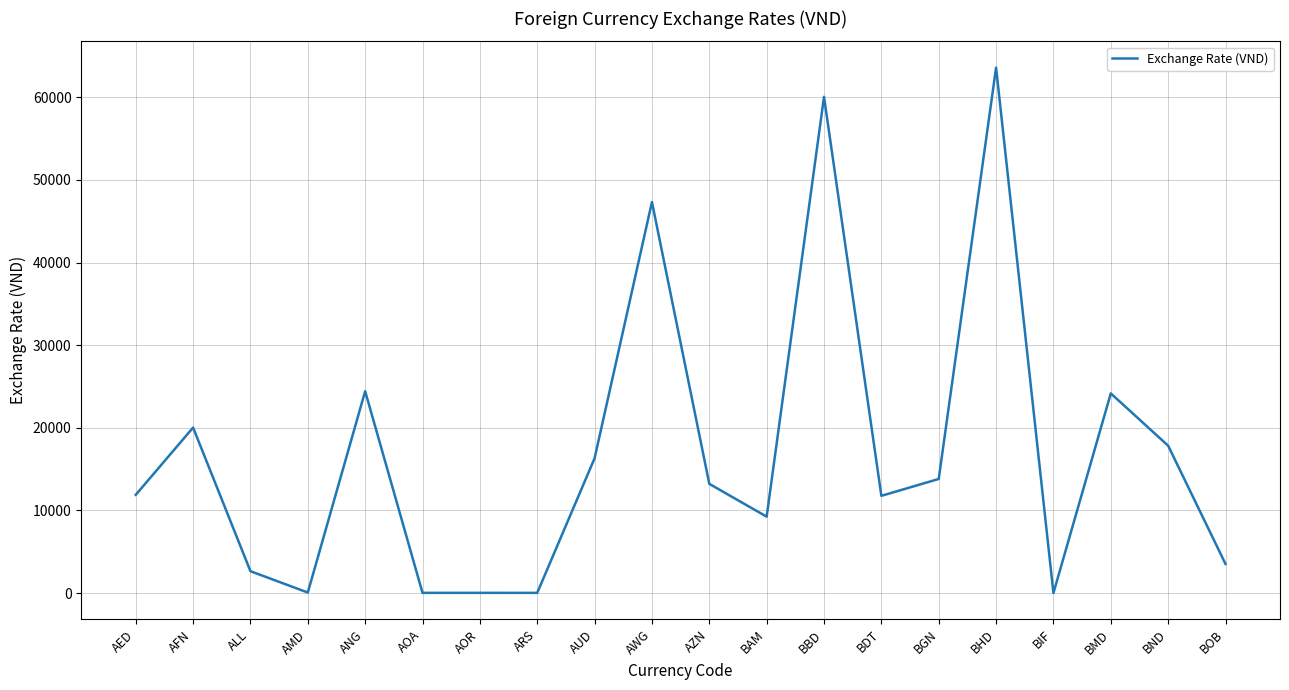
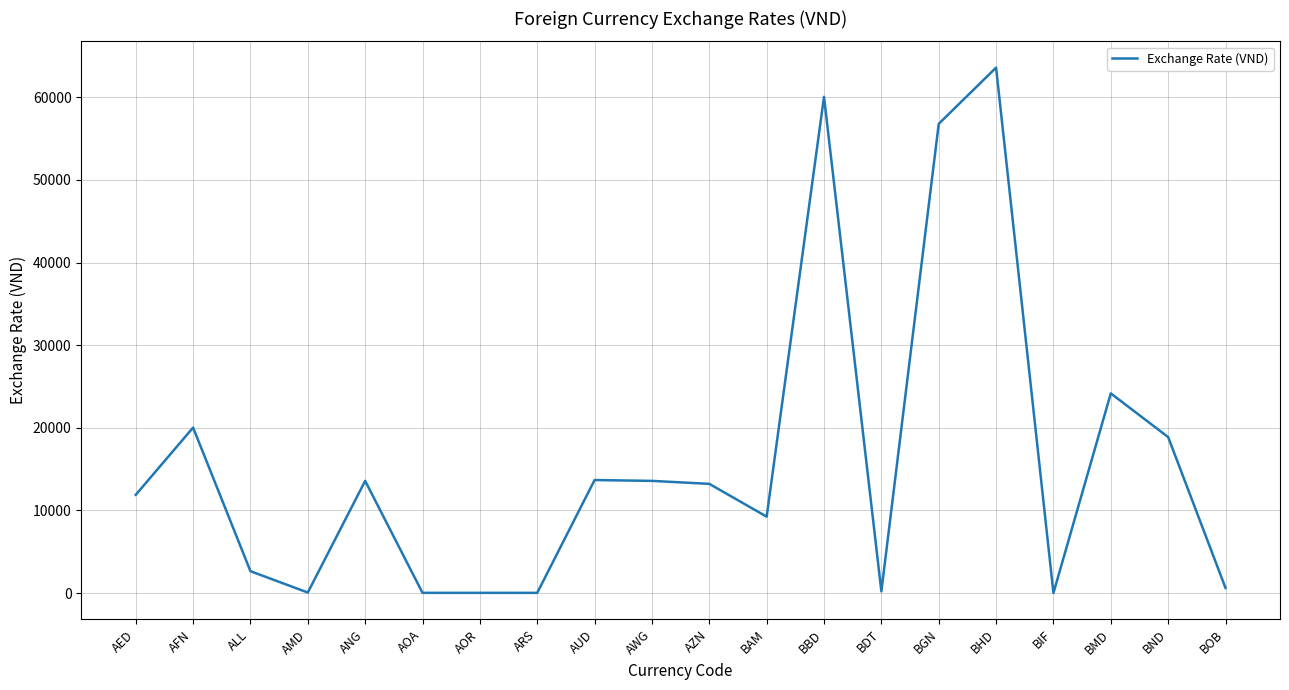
  {
    "AED": 12000,
    "AFN": 20000,
    "ALL": 3000,
    "AMD": 0,
-   "ANG": 24000,
+   "ANG": 14000,
    "AOA": 0,
    "AOR": 0,
    "ARS": 0,
-   "AUD": 16000,
-   "AWG": 47000,
+   "AUD": 14000,
+   "AWG": 14000,
    "AZN": 13000,
    "BAM": 9000,
    "BBD": 60000,
-   "BDT": 12000,
-   "BGN": 14000,
+   "BDT": 0,
+   "BGN": 57000,
    "BHD": 64000,
    "BIF": 0,
    "BMD": 24000,
-   "BND": 18000,
-   "BOB": 4000
+   "BND": 19000,
+   "BOB": 1000
  }
